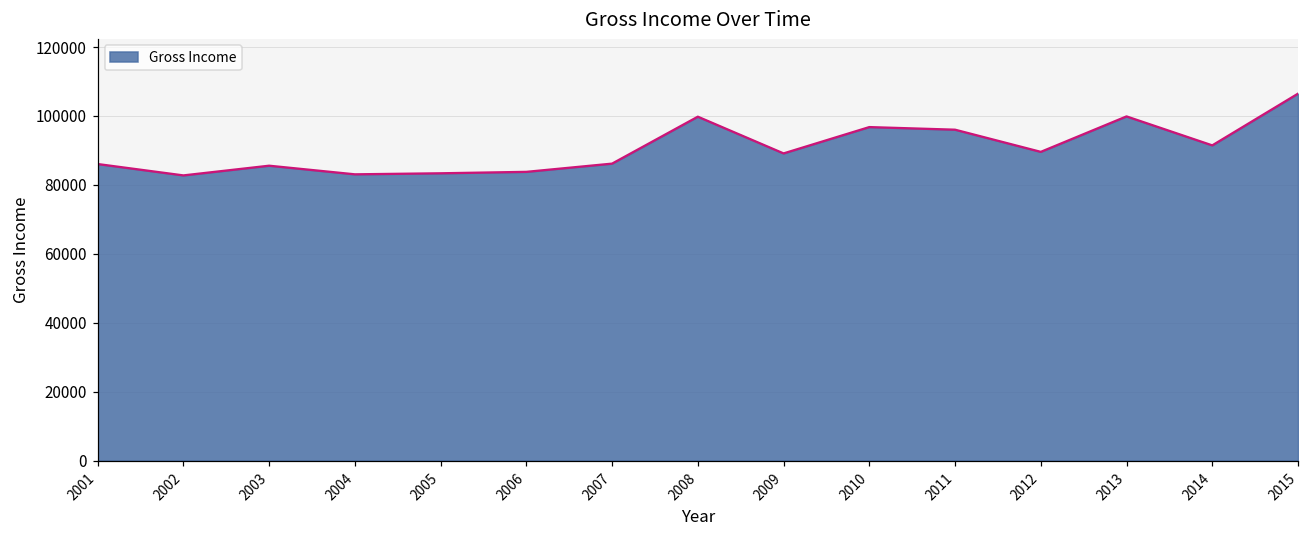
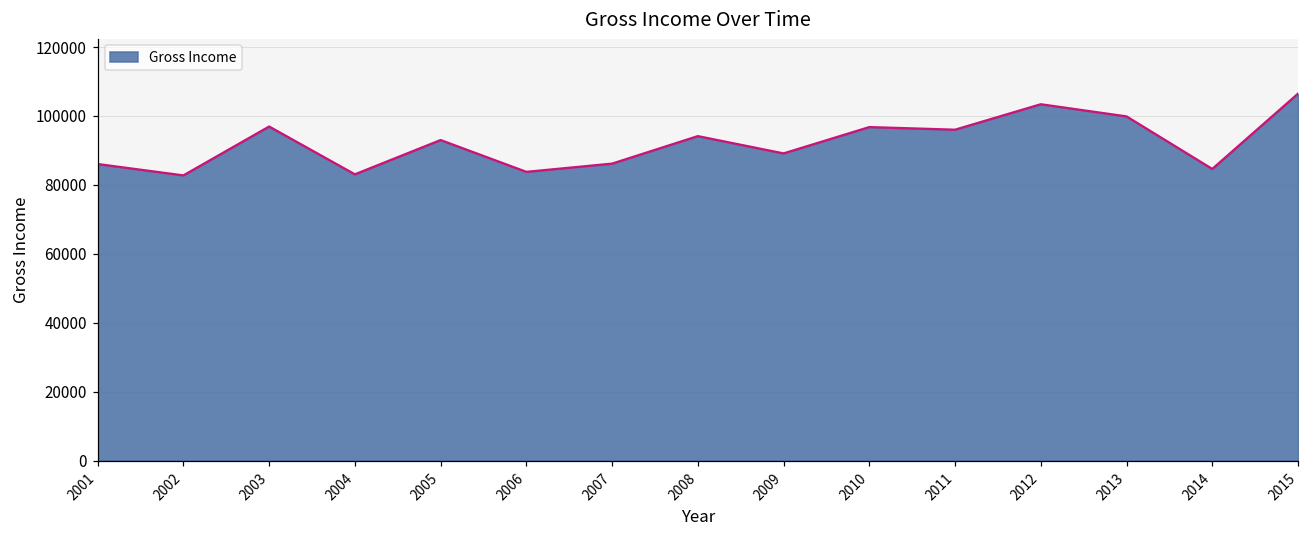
  {
    "2001": 86000,
    "2002": 83000,
-   "2003": 86000,
+   "2003": 97000,
    "2004": 83000,
-   "2005": 83000,
+   "2005": 93000,
    "2006": 84000,
    "2007": 86000,
-   "2008": 100000,
+   "2008": 94000,
    "2009": 89000,
    "2010": 97000,
    "2011": 96000,
-   "2012": 90000,
+   "2012": 103000,
    "2013": 100000,
-   "2014": 91000,
+   "2014": 85000,
    "2015": 106000
  }
